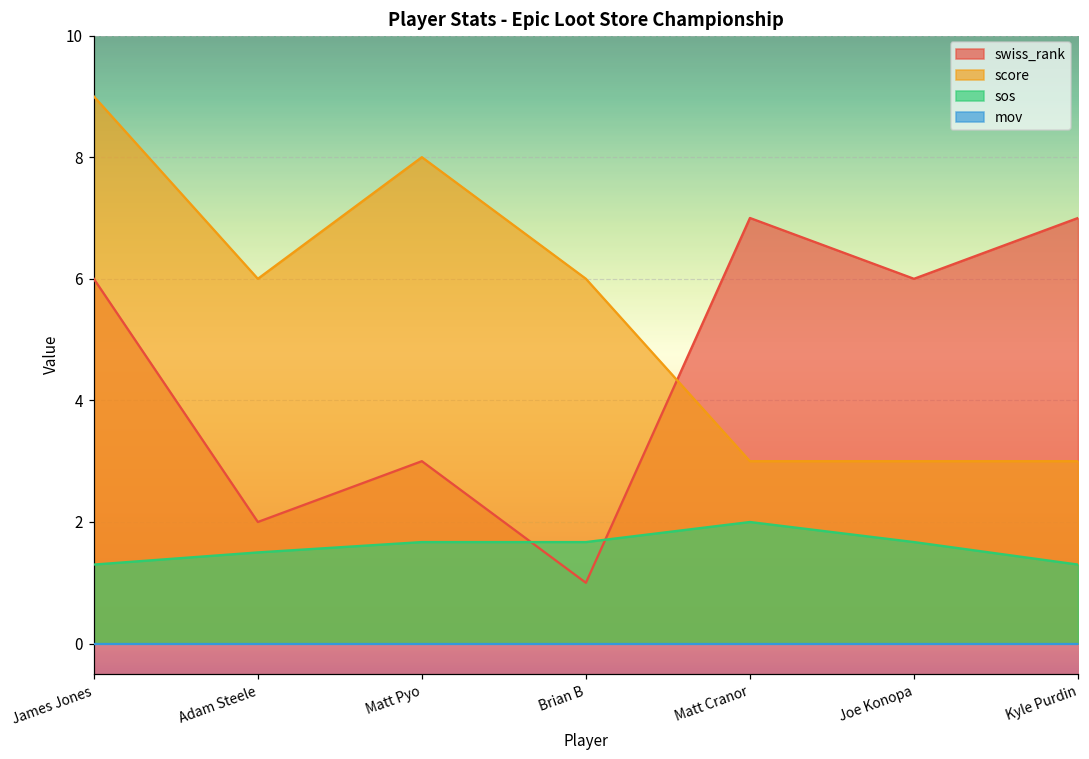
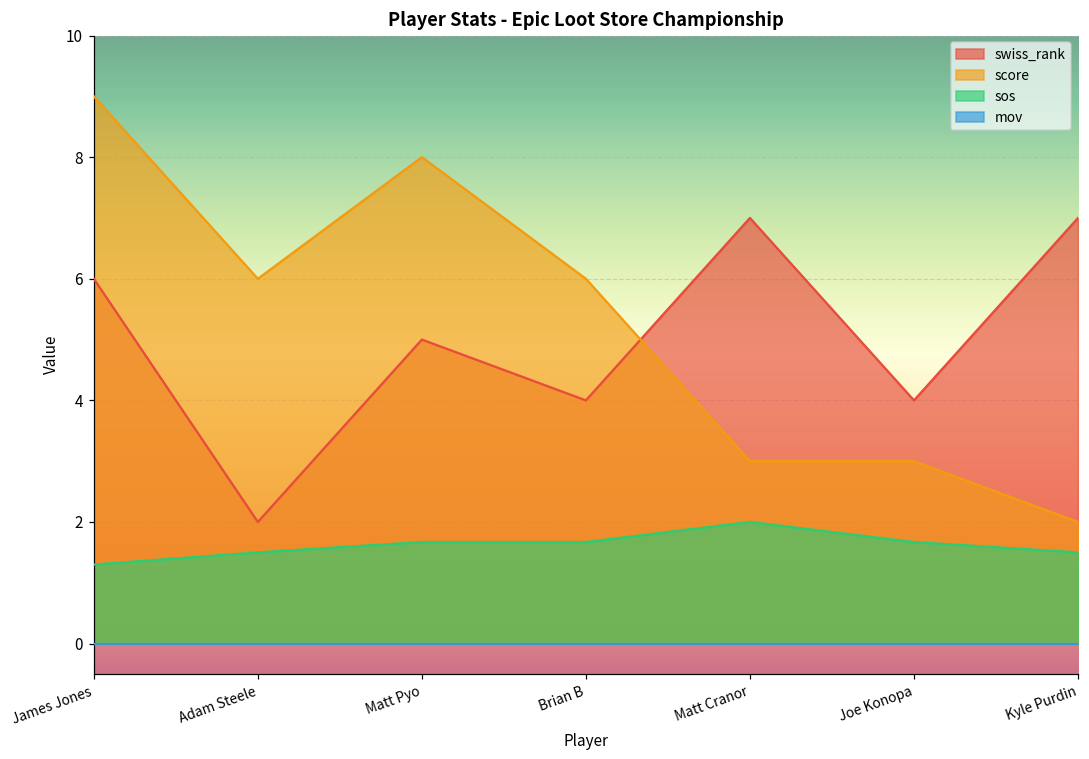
  {
    "swiss_rank": {
      "James Jones": 6,
      "Adam Steele": 2,
-     "Matt Pyo": 3,
-     "Brian B": 1,
+     "Matt Pyo": 5,
+     "Brian B": 4,
      "Matt Cranor": 7,
-     "Joe Konopa": 6,
+     "Joe Konopa": 4,
      "Kyle Purdin": 7
    },
    "score": {
      "James Jones": 9,
      "Adam Steele": 6,
      "Matt Pyo": 8,
      "Brian B": 6,
      "Matt Cranor": 3,
      "Joe Konopa": 3,
-     "Kyle Purdin": 3
+     "Kyle Purdin": 2
    },
    "sos": {
      "James Jones": 1.3,
      "Adam Steele": 1.5,
      "Matt Pyo": 1.7,
      "Brian B": 1.7,
      "Matt Cranor": 2.0,
      "Joe Konopa": 1.7,
-     "Kyle Purdin": 1.3
+     "Kyle Purdin": 1.5
    },
    "mov": {
      "James Jones": 0.0,
      "Adam Steele": 0.0,
      "Matt Pyo": 0.0,
      "Brian B": 0.0,
      "Matt Cranor": 0.0,
      "Joe Konopa": 0.0,
      "Kyle Purdin": 0.0
    }
  }
